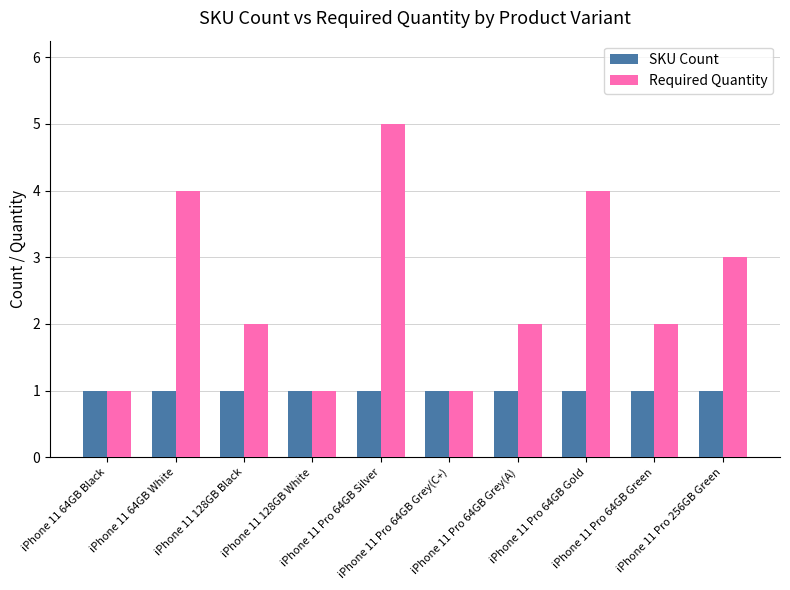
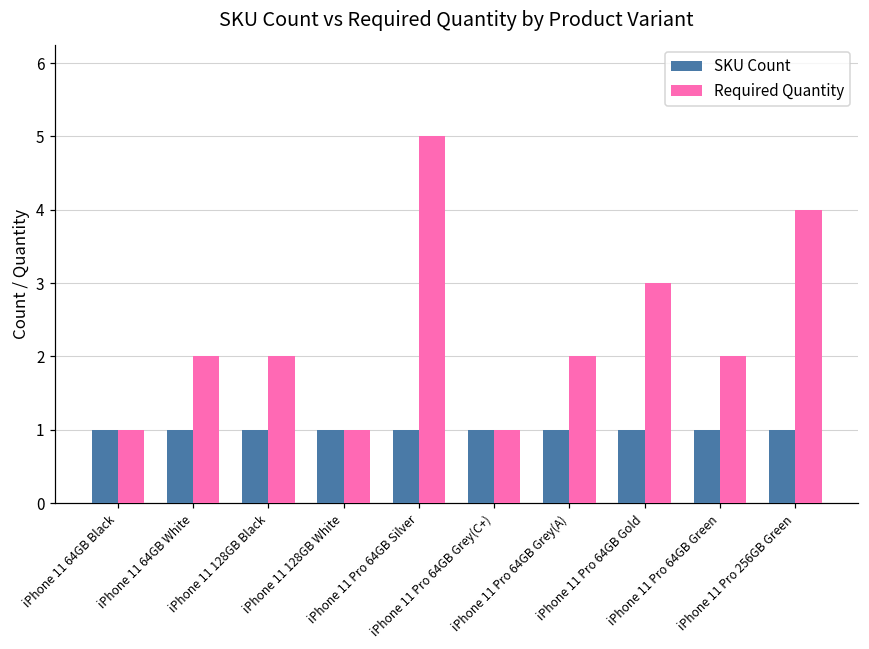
  {
    "SKU Count": {
      "iPhone 11 64GB Black": 1,
      "iPhone 11 64GB White": 1,
      "iPhone 11 128GB Black": 1,
      "iPhone 11 128GB White": 1,
      "iPhone 11 Pro 64GB Silver": 1,
      "iPhone 11 Pro 64GB Grey(C+)": 1,
      "iPhone 11 Pro 64GB Grey(A)": 1,
      "iPhone 11 Pro 64GB Gold": 1,
      "iPhone 11 Pro 64GB Green": 1,
      "iPhone 11 Pro 256GB Green": 1
    },
    "Required Quantity": {
      "iPhone 11 64GB Black": 1,
-     "iPhone 11 64GB White": 4,
+     "iPhone 11 64GB White": 2,
      "iPhone 11 128GB Black": 2,
      "iPhone 11 128GB White": 1,
      "iPhone 11 Pro 64GB Silver": 5,
      "iPhone 11 Pro 64GB Grey(C+)": 1,
      "iPhone 11 Pro 64GB Grey(A)": 2,
-     "iPhone 11 Pro 64GB Gold": 4,
+     "iPhone 11 Pro 64GB Gold": 3,
      "iPhone 11 Pro 64GB Green": 2,
-     "iPhone 11 Pro 256GB Green": 3
+     "iPhone 11 Pro 256GB Green": 4
    }
  }
